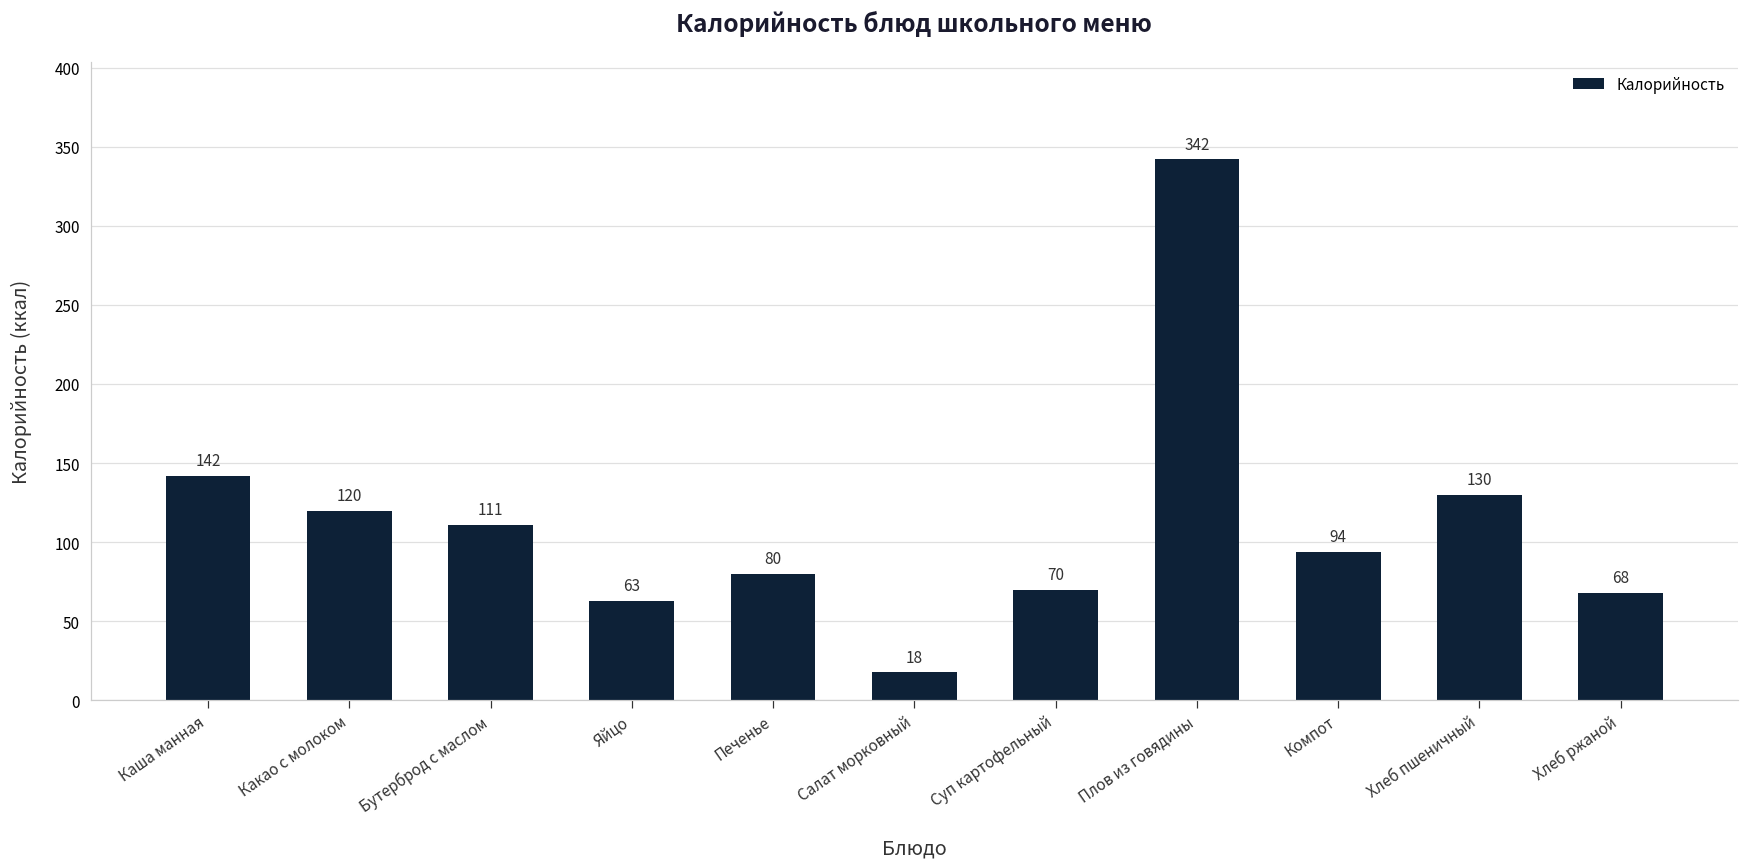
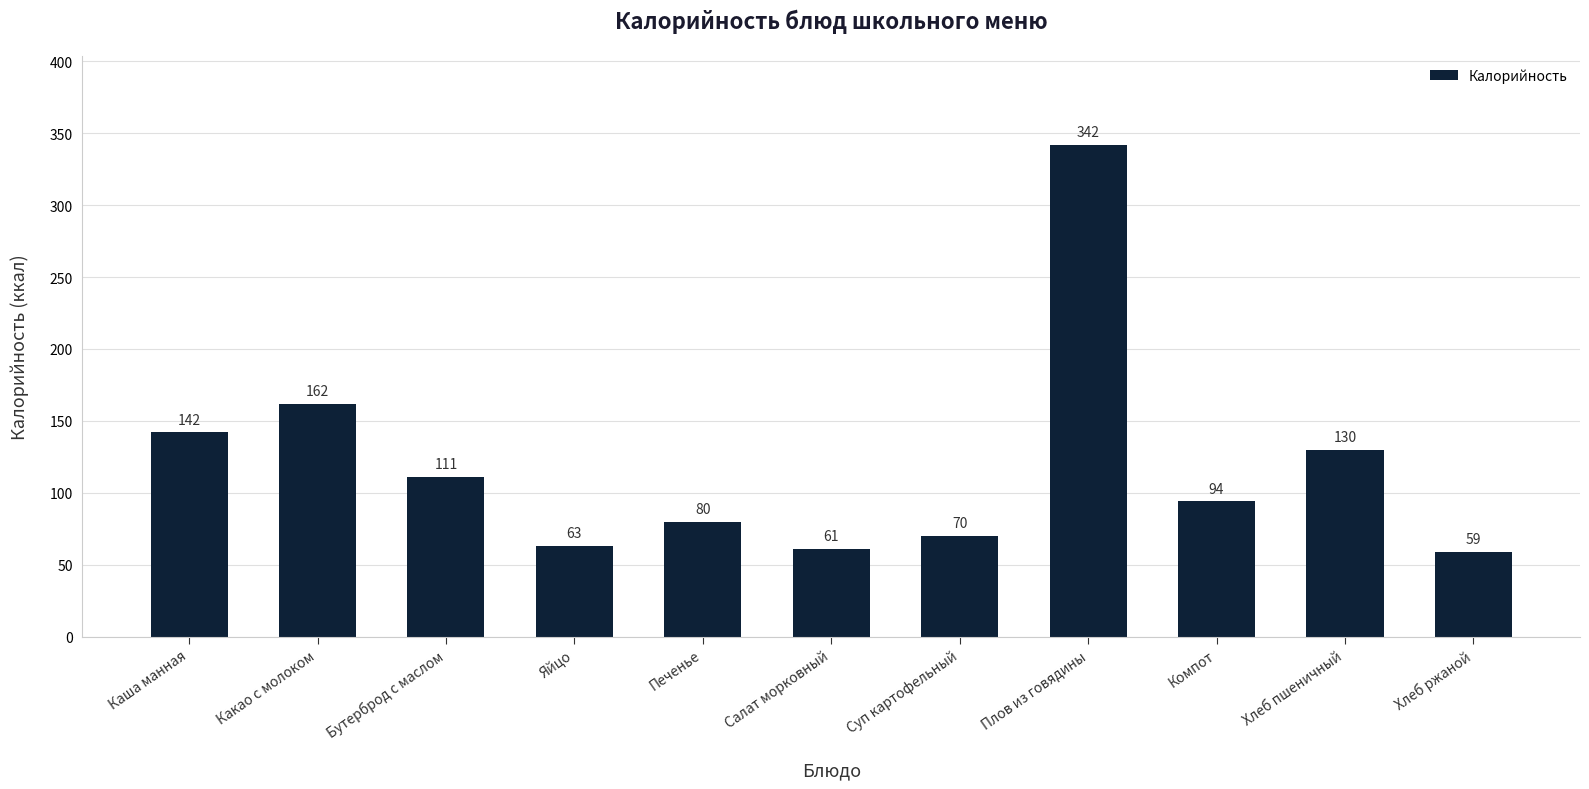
  {
    "Каша манная": 142,
-   "Какао с молоком": 120,
+   "Какао с молоком": 162,
    "Бутерброд с маслом": 111,
    "Яйцо": 63,
    "Печенье": 80,
-   "Салат морковный": 18,
+   "Салат морковный": 61,
    "Суп картофельный": 70,
    "Плов из говядины": 342,
    "Компот": 94,
    "Хлеб пшеничный": 130,
-   "Хлеб ржаной": 68
+   "Хлеб ржаной": 59
  }
